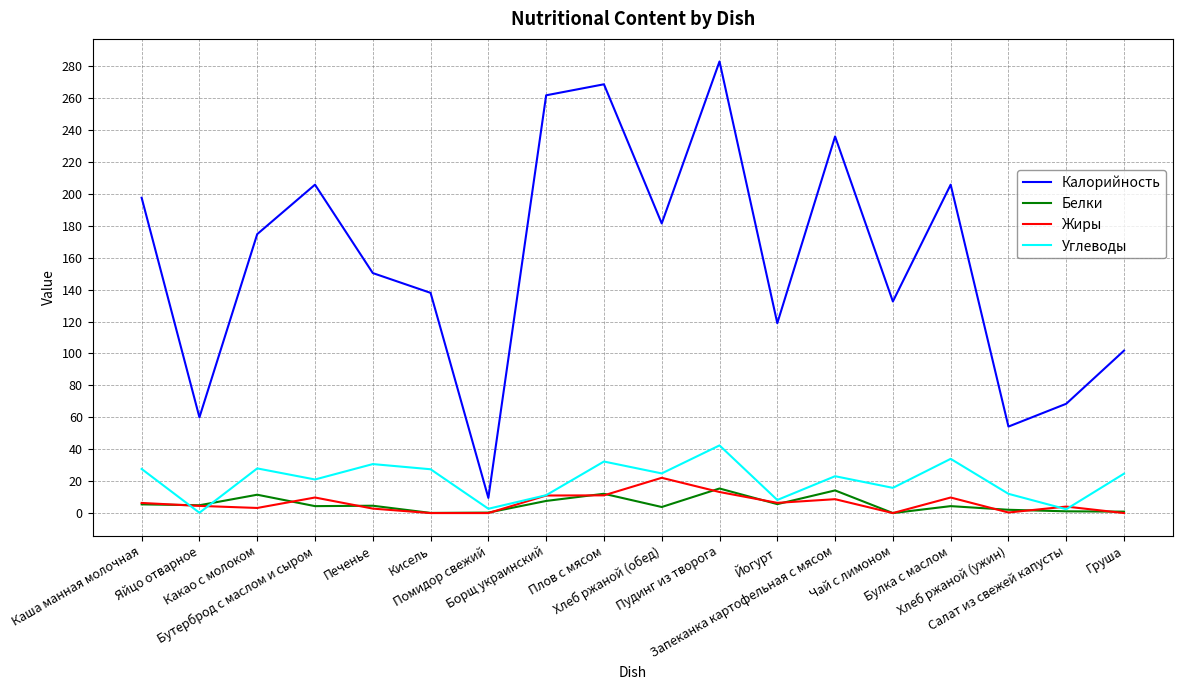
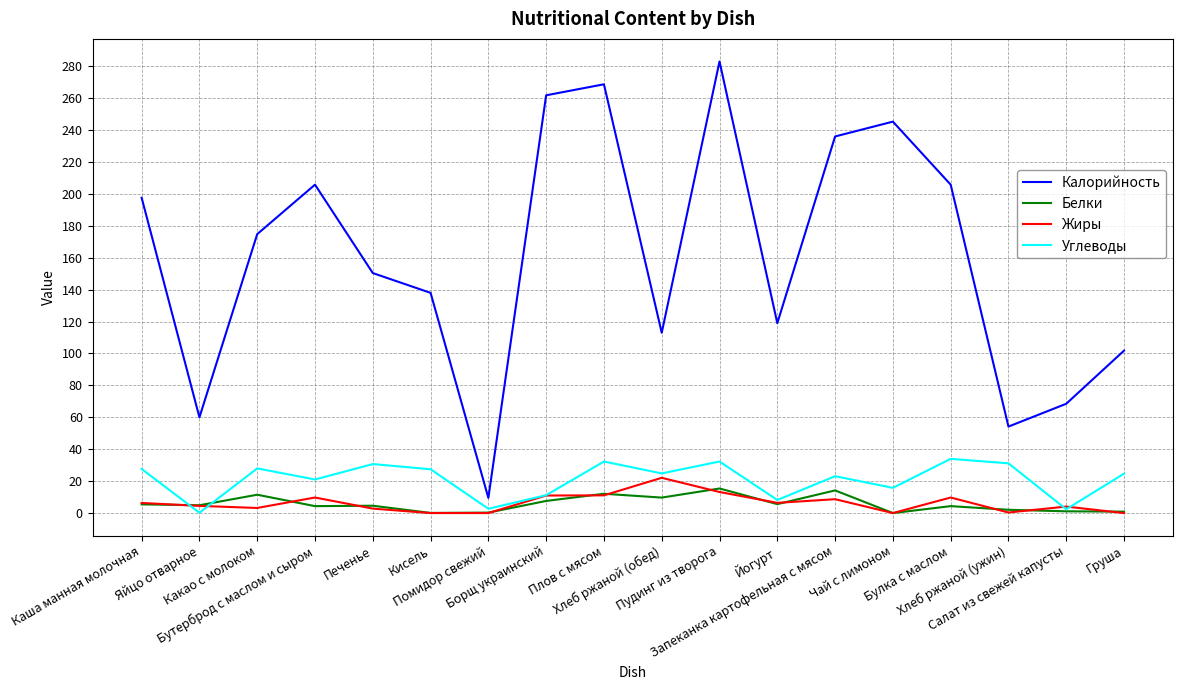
  {
    "Калорийность": {
      "Каша манная молочная": 198,
      "Яйцо отварное": 60,
      "Какао с молоком": 175,
      "Бутерброд с маслом и сыром": 206,
      "Печенье": 150,
      "Кисель": 138,
      "Помидор свежий": 10,
      "Борщ украинский": 262,
      "Плов с мясом": 269,
-     "Хлеб ржаной (обед)": 182,
+     "Хлеб ржаной (обед)": 113,
      "Пудинг из творога": 283,
      "Йогурт": 119,
      "Запеканка картофельная с мясом": 236,
-     "Чай с лимоном": 133,
+     "Чай с лимоном": 245,
      "Булка с маслом": 206,
      "Хлеб ржаной (ужин)": 54,
      "Салат из свежей капусты": 69,
      "Груша": 102
    },
    "Белки": {
      "Какао с молоком": 12,
      "Бутерброд с маслом и сыром": 4,
      "Печенье": 5,
      "Борщ украинский": 8,
-     "Хлеб ржаной (обед)": 4,
+     "Хлеб ржаной (обед)": 10,
      "Пудинг из творога": 15,
      "Запеканка картофельная с мясом": 14,
      "Булка с маслом": 4,
      "Хлеб ржаной (ужин)": 2
    },
    "Жиры": {
      "Какао с молоком": 3,
      "Бутерброд с маслом и сыром": 10,
      "Печенье": 3,
      "Хлеб ржаной (обед)": 22,
      "Пудинг из творога": 13,
      "Запеканка картофельная с мясом": 9,
      "Булка с маслом": 10,
      "Хлеб ржаной (ужин)": 0,
      "Салат из свежей капусты": 4
    },
    "Углеводы": {
      "Каша манная молочная": 28,
      "Яйцо отварное": 0,
      "Какао с молоком": 28,
      "Бутерброд с маслом и сыром": 21,
      "Печенье": 31,
      "Кисель": 27,
      "Помидор свежий": 3,
      "Плов с мясом": 32,
      "Хлеб ржаной (обед)": 25,
-     "Пудинг из творога": 42,
+     "Пудинг из творога": 32,
      "Йогурт": 8,
      "Запеканка картофельная с мясом": 23,
      "Чай с лимоном": 16,
      "Булка с маслом": 34,
-     "Хлеб ржаной (ужин)": 12,
+     "Хлеб ржаной (ужин)": 31,
      "Груша": 25
    }
  }
